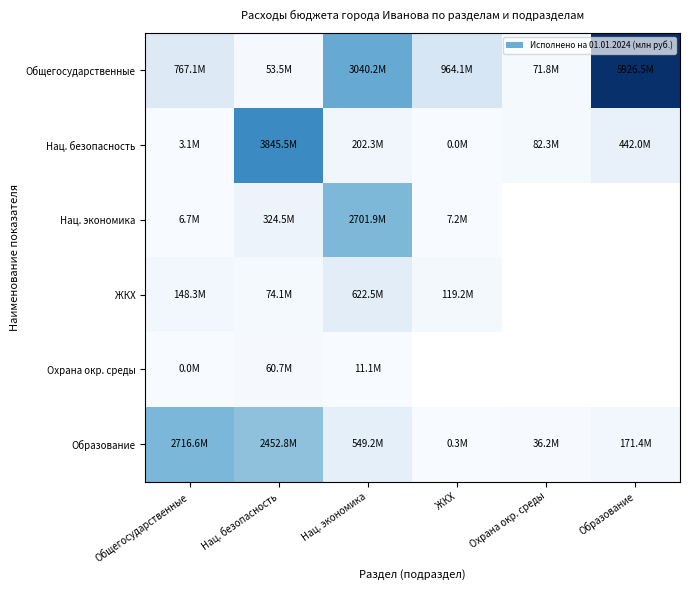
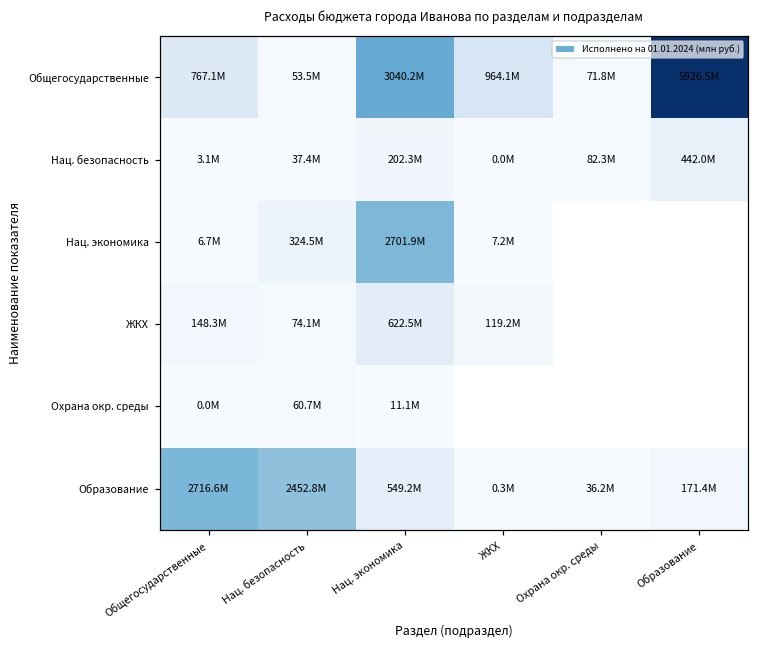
  {
    "Общегосударственные": {
      "Общегосударственные": "767.1M",
      "Нац. безопасность": "53.5M",
      "Нац. экономика": "3040.2M",
      "ЖКХ": "964.1M",
      "Охрана окр. среды": "71.8M",
      "Образование": "5926.5M"
    },
    "Нац. безопасность": {
      "Общегосударственные": "3.1M",
-     "Нац. безопасность": "3845.5M",
+     "Нац. безопасность": "37.4M",
      "Нац. экономика": "202.3M",
      "ЖКХ": "0.0M",
      "Охрана окр. среды": "82.3M",
      "Образование": "442.0M"
    },
    "Нац. экономика": {
      "Общегосударственные": "6.7M",
      "Нац. безопасность": "324.5M",
      "Нац. экономика": "2701.9M",
      "ЖКХ": "7.2M"
    },
    "ЖКХ": {
      "Общегосударственные": "148.3M",
      "Нац. безопасность": "74.1M",
      "Нац. экономика": "622.5M",
      "ЖКХ": "119.2M"
    },
    "Охрана окр. среды": {
      "Общегосударственные": "0.0M",
      "Нац. безопасность": "60.7M",
      "Нац. экономика": "11.1M"
    },
    "Образование": {
      "Общегосударственные": "2716.6M",
      "Нац. безопасность": "2452.8M",
      "Нац. экономика": "549.2M",
      "ЖКХ": "0.3M",
      "Охрана окр. среды": "36.2M",
      "Образование": "171.4M"
    }
  }
